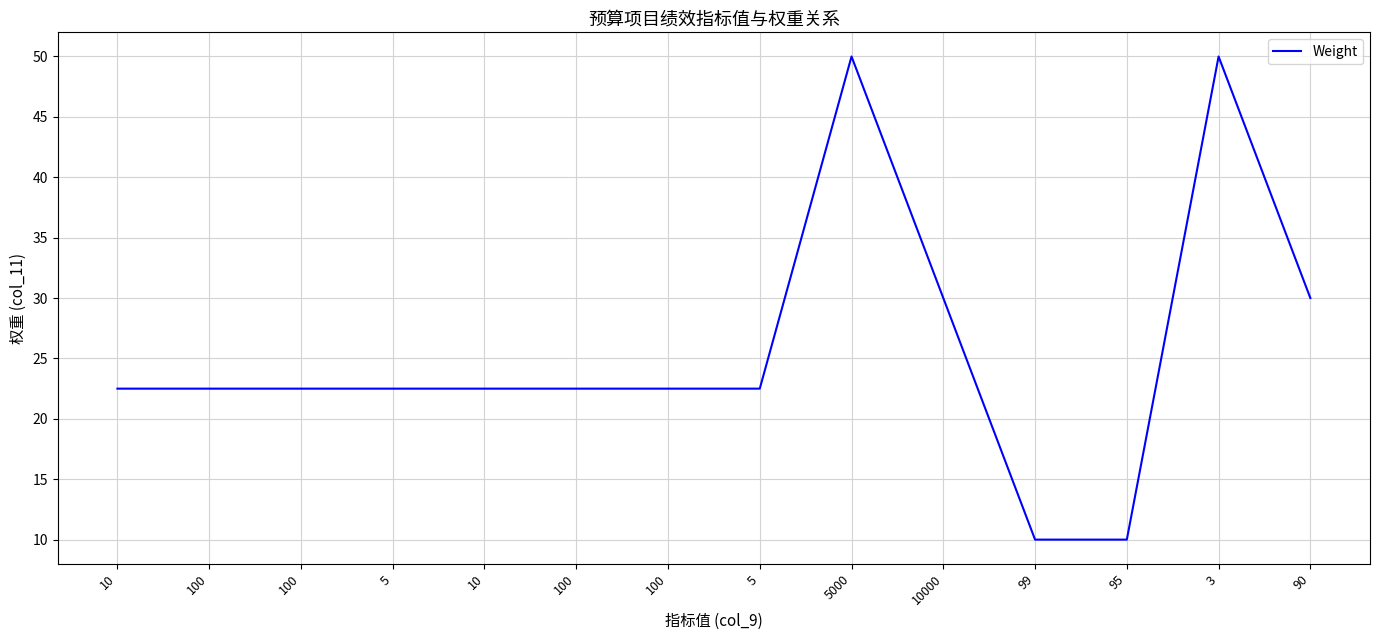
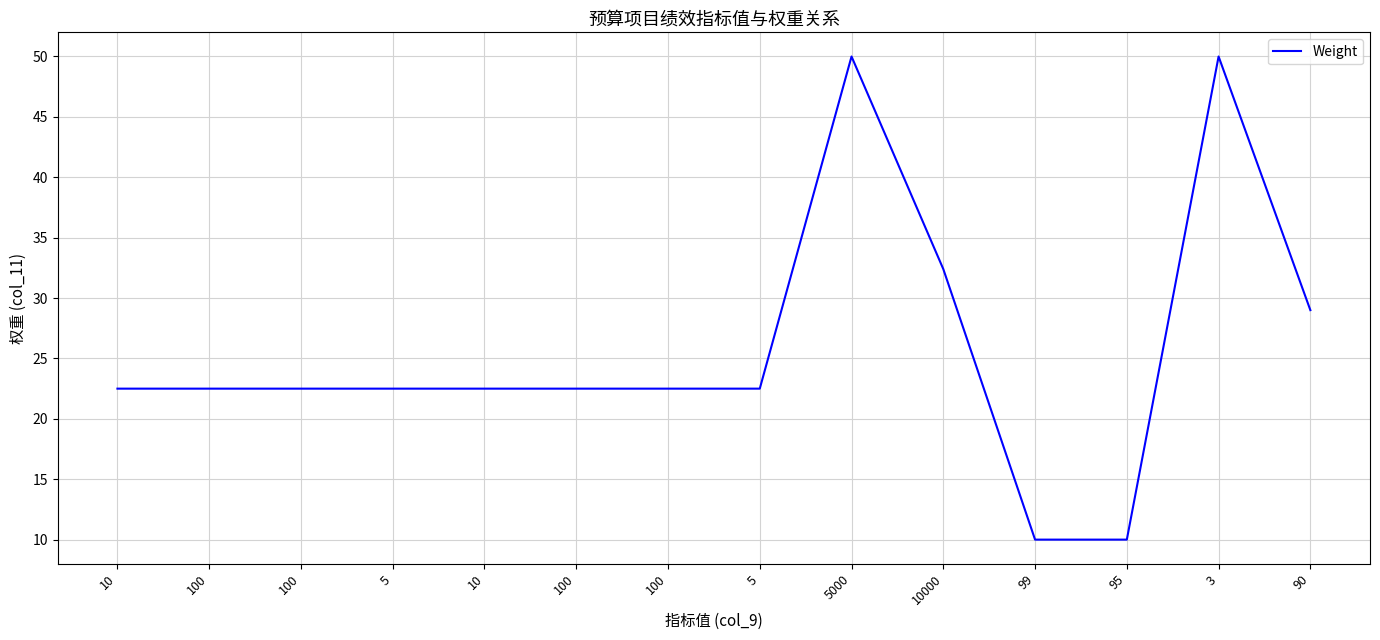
  {
    "5000": 50.0,
-   "10000": 30.0,
+   "10000": 32.4,
    "99": 10.0,
    "95": 10.0,
    "3": 50.0,
-   "90": 30
+   "90": 29
  }
